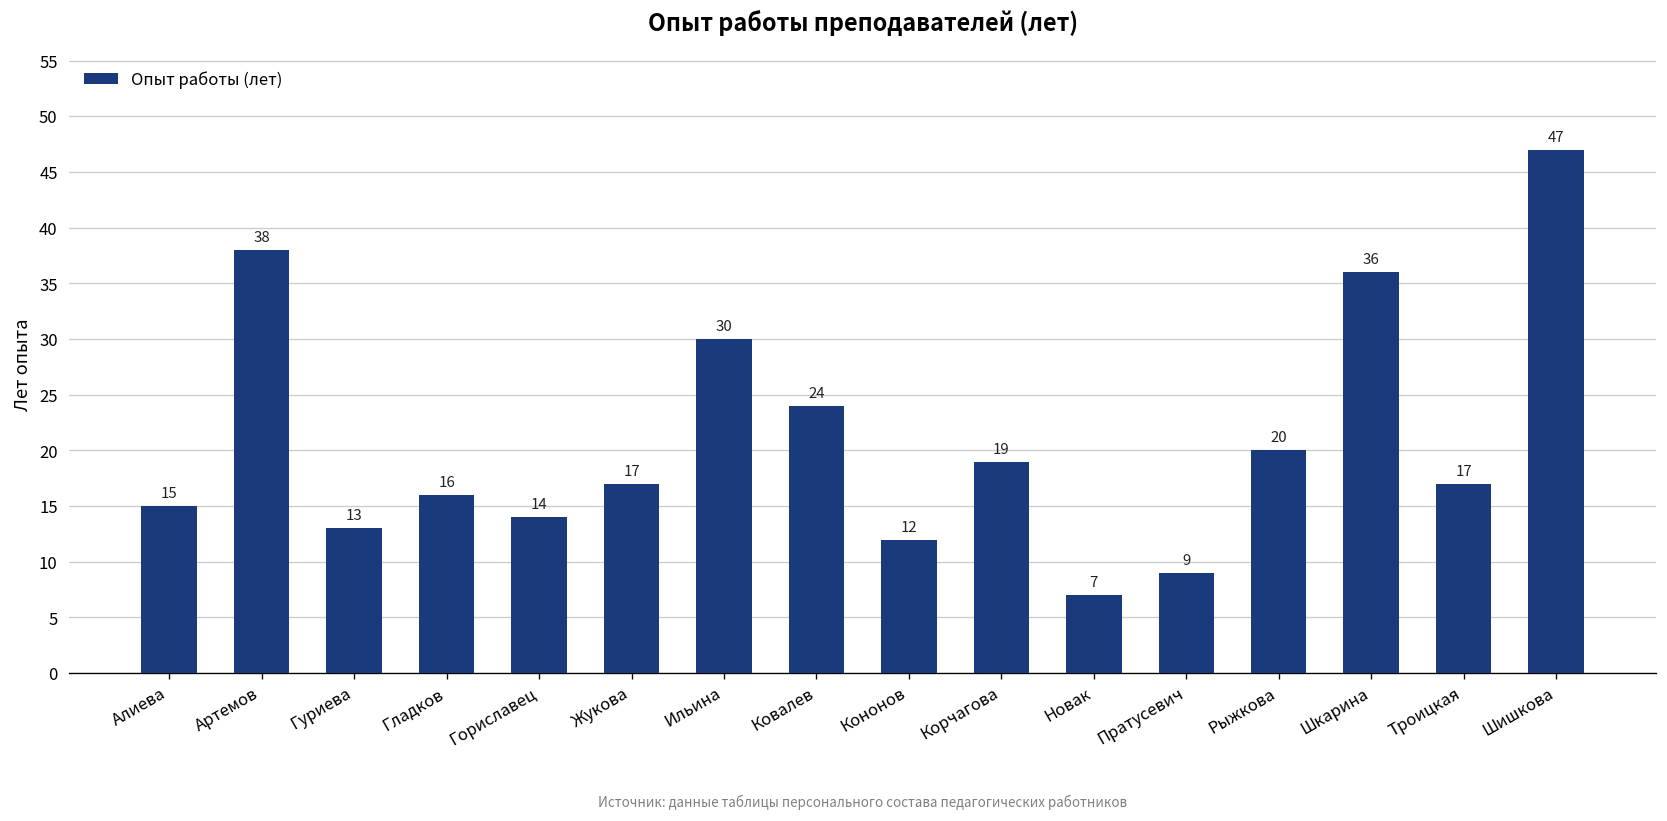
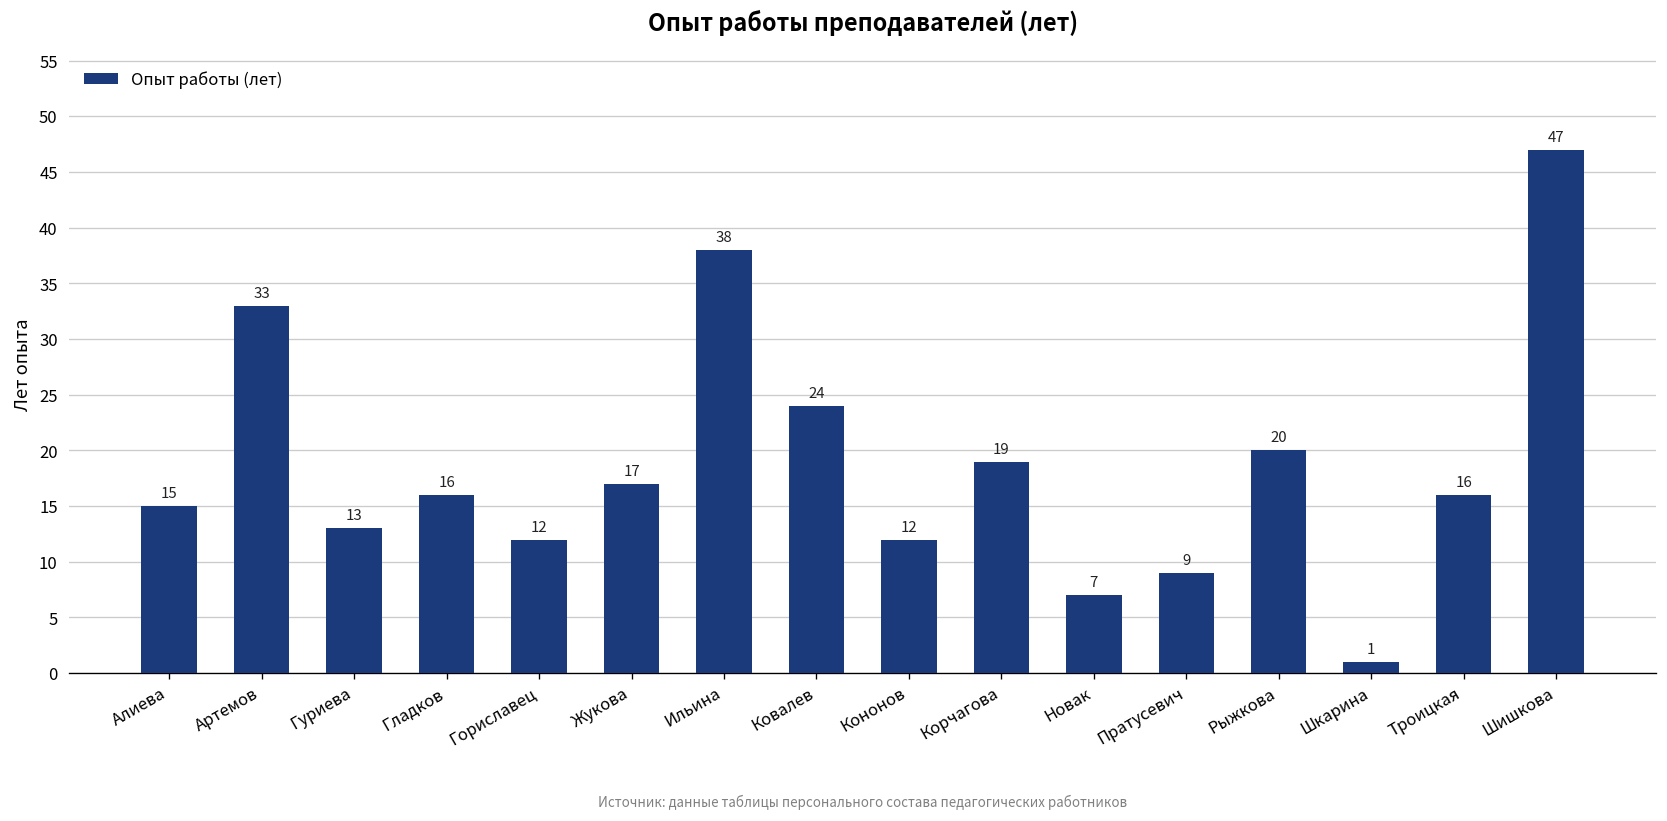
  {
    "Алиева": 15,
-   "Артемов": 38,
+   "Артемов": 33,
    "Гуриева": 13,
    "Гладков": 16,
-   "Гориславец": 14,
+   "Гориславец": 12,
    "Жукова": 17,
-   "Ильина": 30,
+   "Ильина": 38,
    "Ковалев": 24,
    "Кононов": 12,
    "Корчагова": 19,
    "Новак": 7,
    "Пратусевич": 9,
    "Рыжкова": 20,
-   "Шкарина": 36,
-   "Троицкая": 17,
+   "Шкарина": 1,
+   "Троицкая": 16,
    "Шишкова": 47
  }
